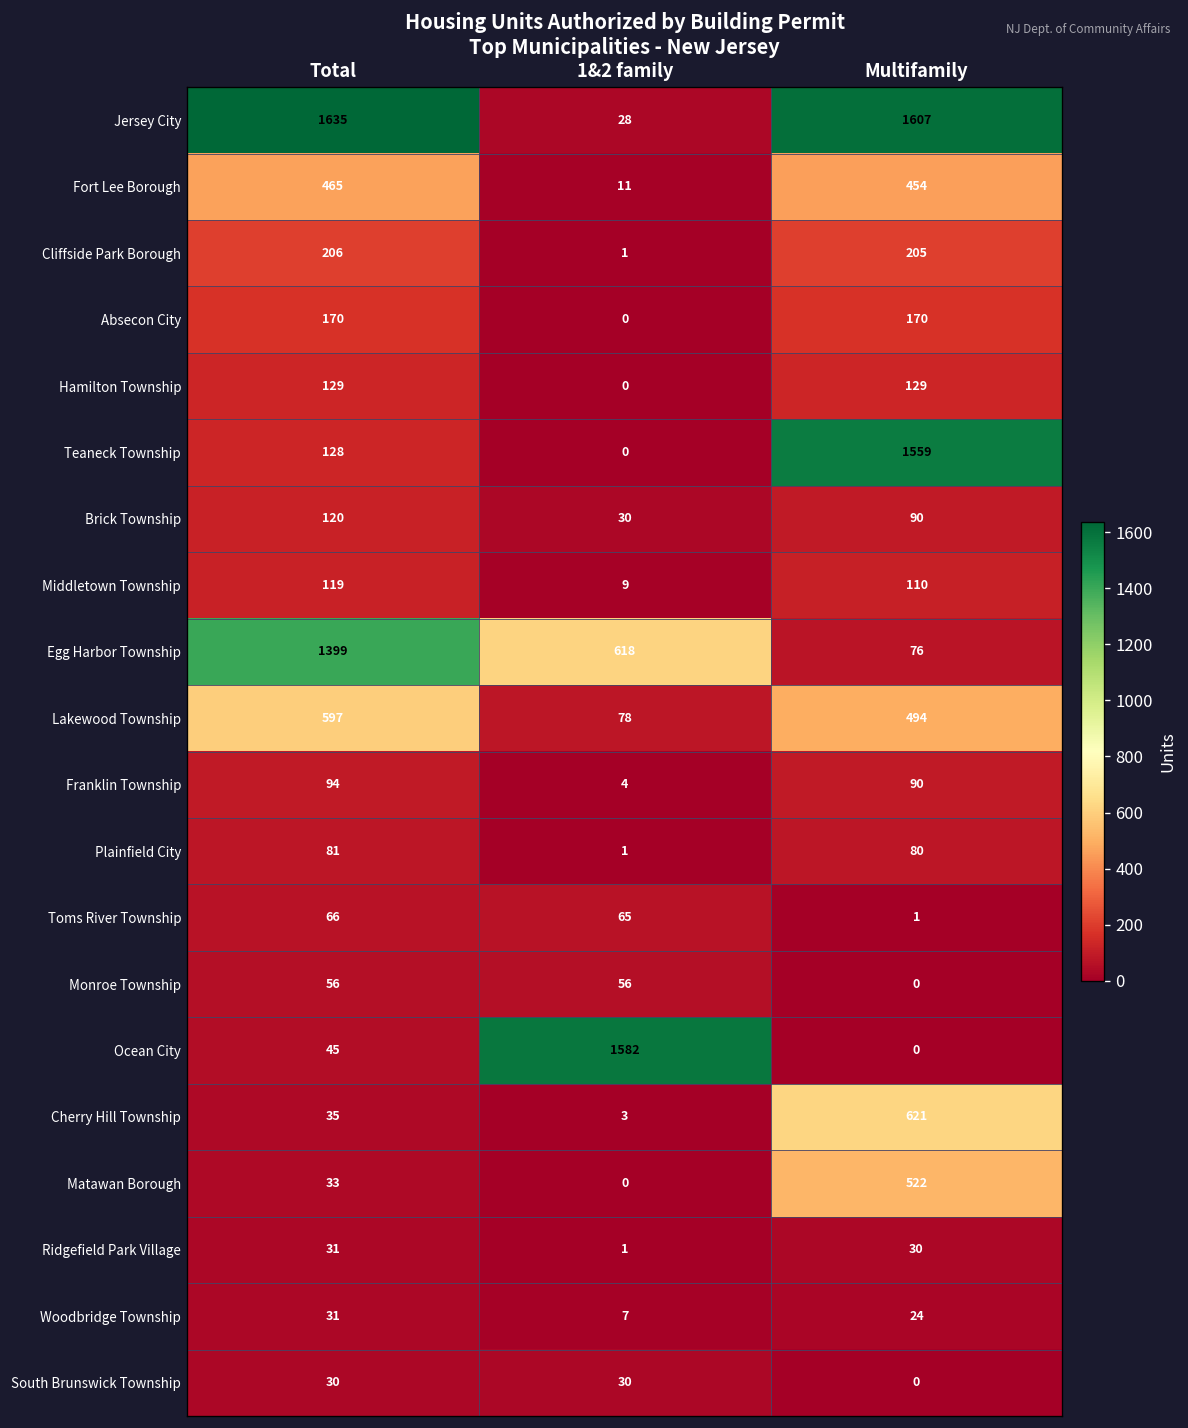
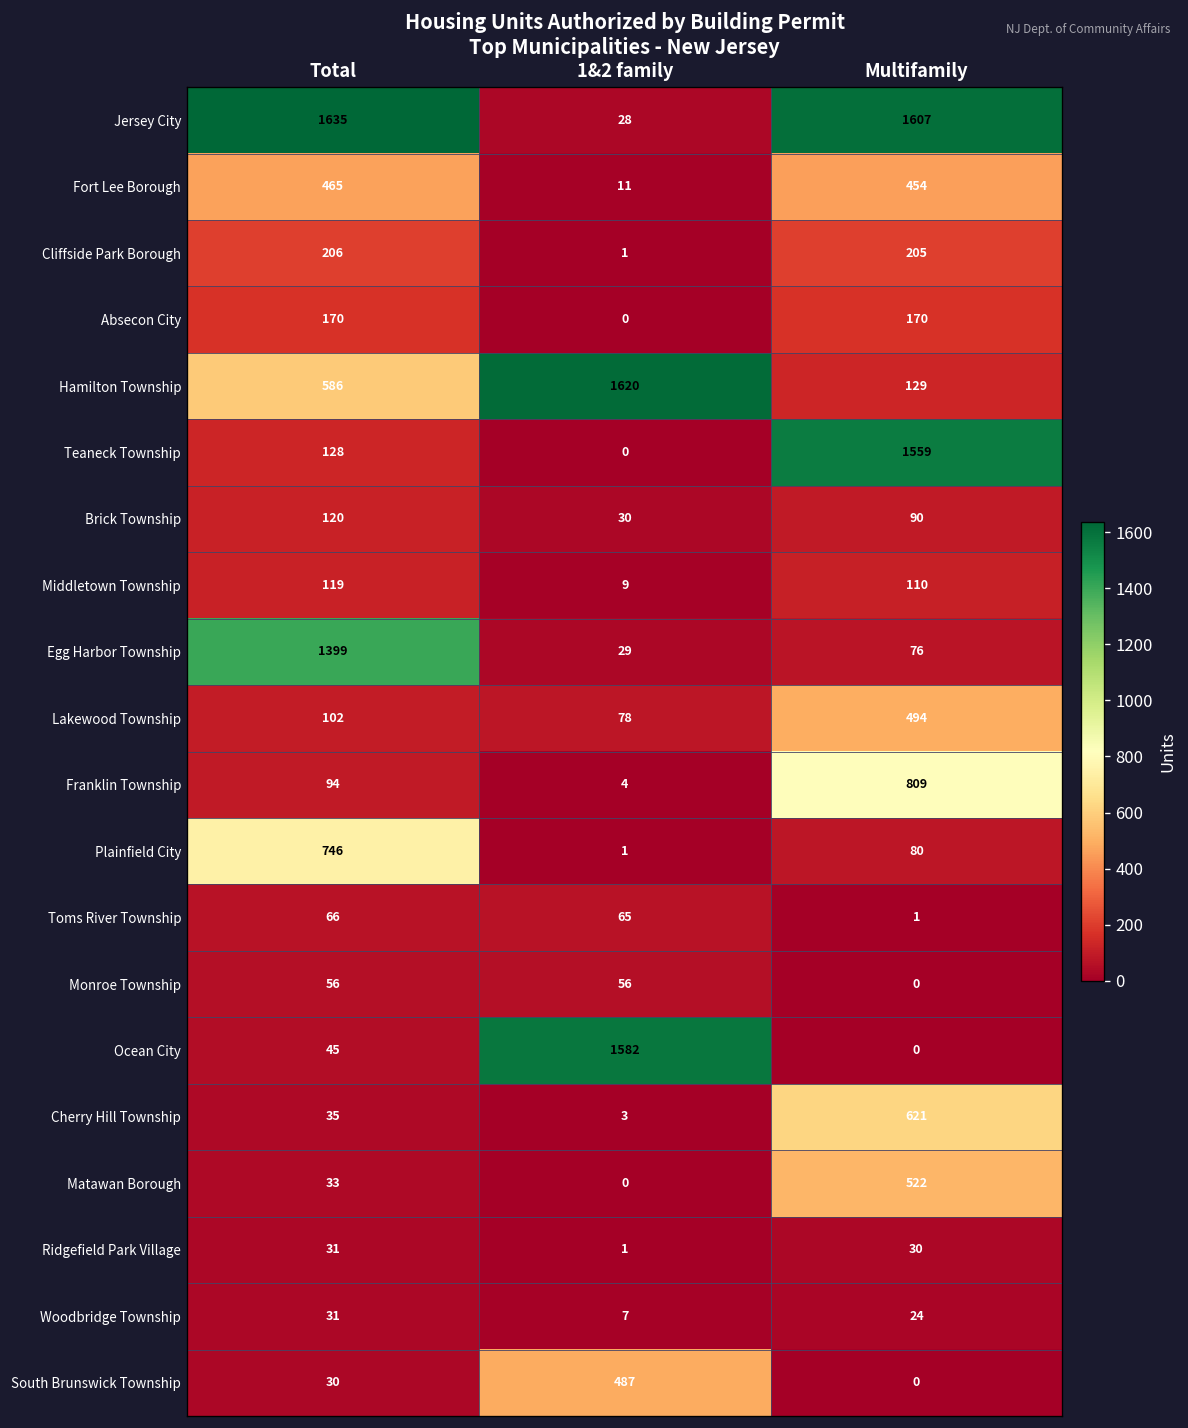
  {
    "Jersey City": {
      "Total": 1635,
      "1&2 family": 28,
      "Multifamily": 1607
    },
    "Fort Lee Borough": {
      "Total": 465,
      "1&2 family": 11,
      "Multifamily": 454
    },
    "Cliffside Park Borough": {
      "Total": 206,
      "1&2 family": 1,
      "Multifamily": 205
    },
    "Absecon City": {
      "Total": 170,
      "1&2 family": 0,
      "Multifamily": 170
    },
    "Hamilton Township": {
-     "Total": 129,
-     "1&2 family": 0,
+     "Total": 586,
+     "1&2 family": 1620,
      "Multifamily": 129
    },
    "Teaneck Township": {
      "Total": 128,
      "1&2 family": 0,
      "Multifamily": 1559
    },
    "Brick Township": {
      "Total": 120,
      "1&2 family": 30,
      "Multifamily": 90
    },
    "Middletown Township": {
      "Total": 119,
      "1&2 family": 9,
      "Multifamily": 110
    },
    "Egg Harbor Township": {
      "Total": 1399,
-     "1&2 family": 618,
+     "1&2 family": 29,
      "Multifamily": 76
    },
    "Lakewood Township": {
-     "Total": 597,
+     "Total": 102,
      "1&2 family": 78,
      "Multifamily": 494
    },
    "Franklin Township": {
      "Total": 94,
      "1&2 family": 4,
-     "Multifamily": 90
+     "Multifamily": 809
    },
    "Plainfield City": {
-     "Total": 81,
+     "Total": 746,
      "1&2 family": 1,
      "Multifamily": 80
    },
    "Toms River Township": {
      "Total": 66,
      "1&2 family": 65,
      "Multifamily": 1
    },
    "Monroe Township": {
      "Total": 56,
      "1&2 family": 56,
      "Multifamily": 0
    },
    "Ocean City": {
      "Total": 45,
      "1&2 family": 1582,
      "Multifamily": 0
    },
    "Cherry Hill Township": {
      "Total": 35,
      "1&2 family": 3,
      "Multifamily": 621
    },
    "Matawan Borough": {
      "Total": 33,
      "1&2 family": 0,
      "Multifamily": 522
    },
    "Ridgefield Park Village": {
      "Total": 31,
      "1&2 family": 1,
      "Multifamily": 30
    },
    "Woodbridge Township": {
      "Total": 31,
      "1&2 family": 7,
      "Multifamily": 24
    },
    "South Brunswick Township": {
      "Total": 30,
-     "1&2 family": 30,
+     "1&2 family": 487,
      "Multifamily": 0
    }
  }
